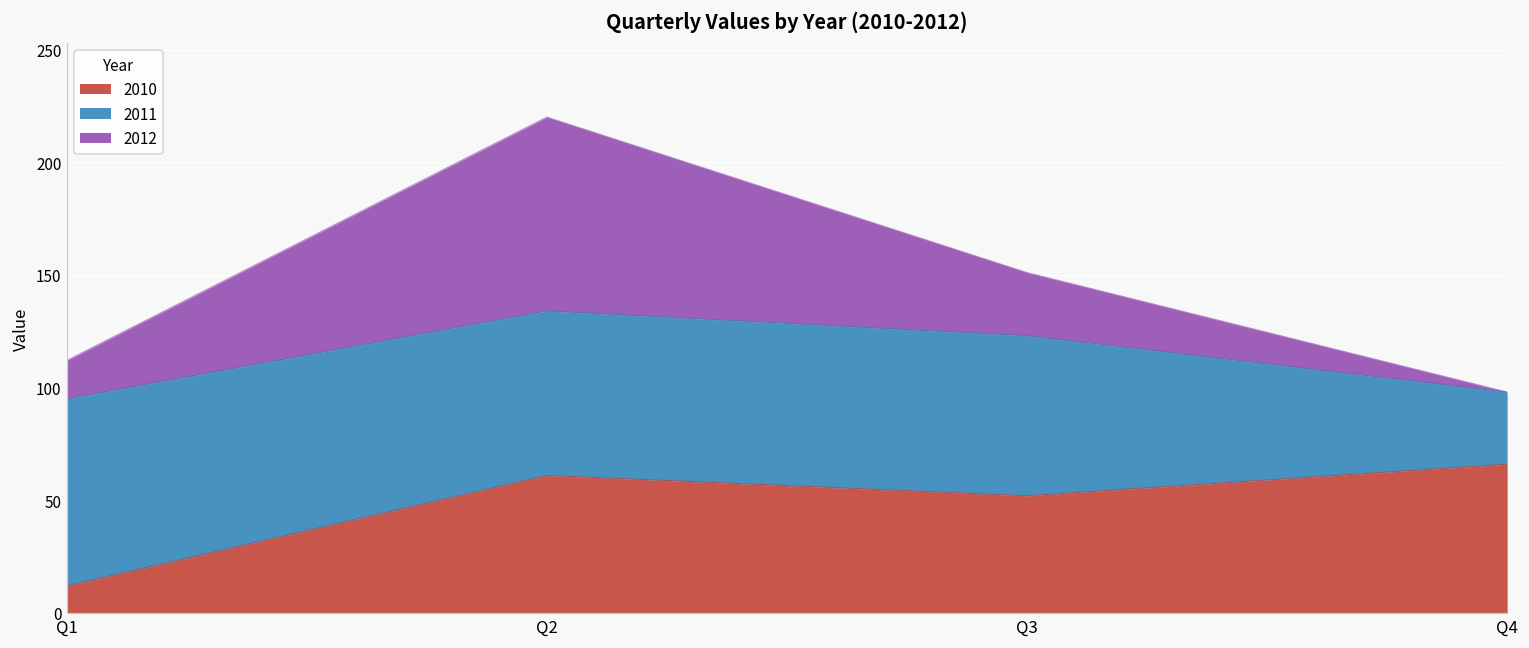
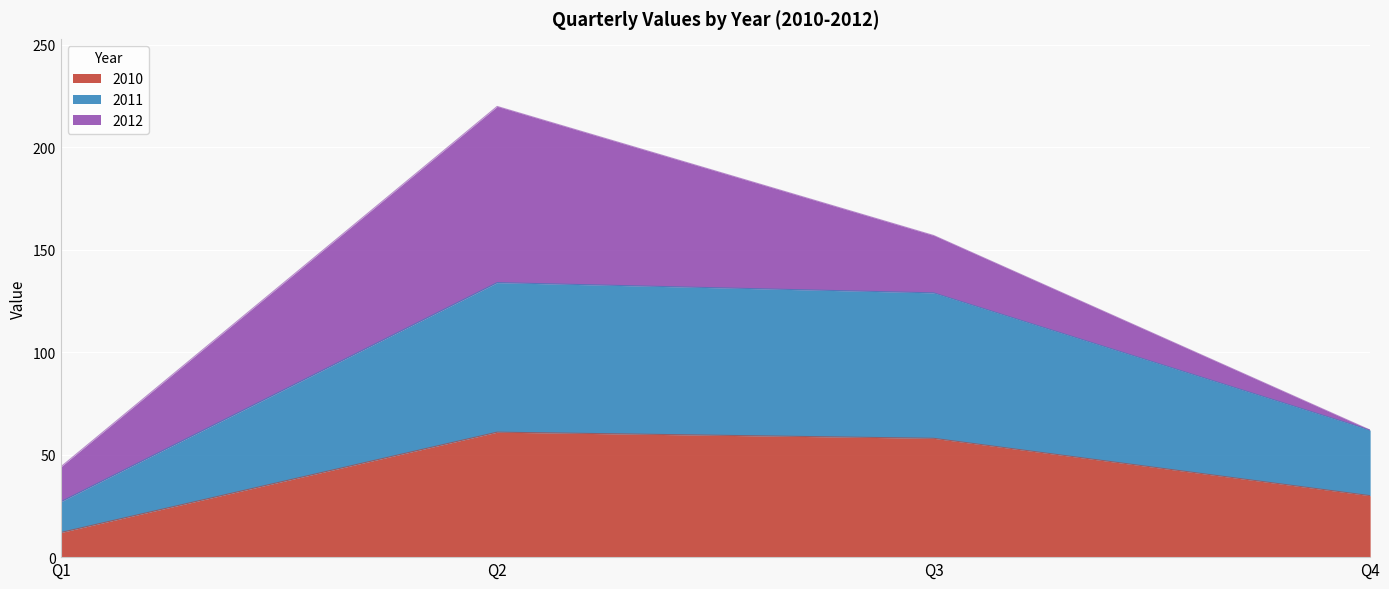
  {
    "2010": {
      "Q1": 12,
      "Q2": 61,
-     "Q3": 52,
-     "Q4": 66
+     "Q3": 58,
+     "Q4": 30
    },
    "2011": {
-     "Q1": 83,
+     "Q1": 15,
      "Q2": 73,
      "Q3": 71
    },
    "2012": {
      "Q1": 17,
      "Q2": 86,
      "Q3": 28
    }
  }
